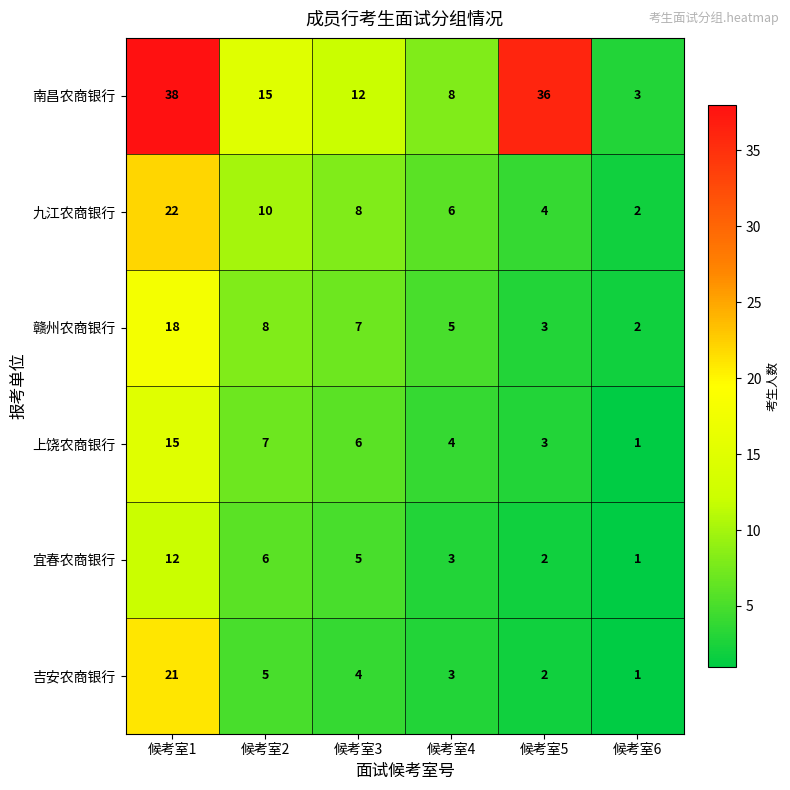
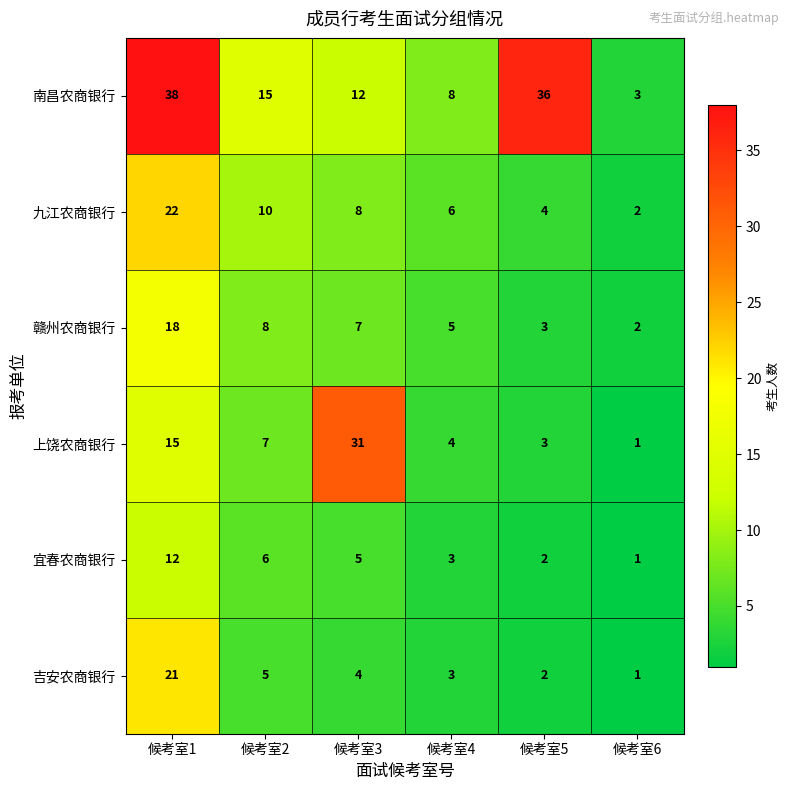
  {
    "南昌农商银行": {
      "候考室1": 38,
      "候考室2": 15,
      "候考室3": 12,
      "候考室4": 8,
      "候考室5": 36,
      "候考室6": 3
    },
    "九江农商银行": {
      "候考室1": 22,
      "候考室2": 10,
      "候考室3": 8,
      "候考室4": 6,
      "候考室5": 4,
      "候考室6": 2
    },
    "赣州农商银行": {
      "候考室1": 18,
      "候考室2": 8,
      "候考室3": 7,
      "候考室4": 5,
      "候考室5": 3,
      "候考室6": 2
    },
    "上饶农商银行": {
      "候考室1": 15,
      "候考室2": 7,
-     "候考室3": 6,
+     "候考室3": 31,
      "候考室4": 4,
      "候考室5": 3,
      "候考室6": 1
    },
    "宜春农商银行": {
      "候考室1": 12,
      "候考室2": 6,
      "候考室3": 5,
      "候考室4": 3,
      "候考室5": 2,
      "候考室6": 1
    },
    "吉安农商银行": {
      "候考室1": 21,
      "候考室2": 5,
      "候考室3": 4,
      "候考室4": 3,
      "候考室5": 2,
      "候考室6": 1
    }
  }
